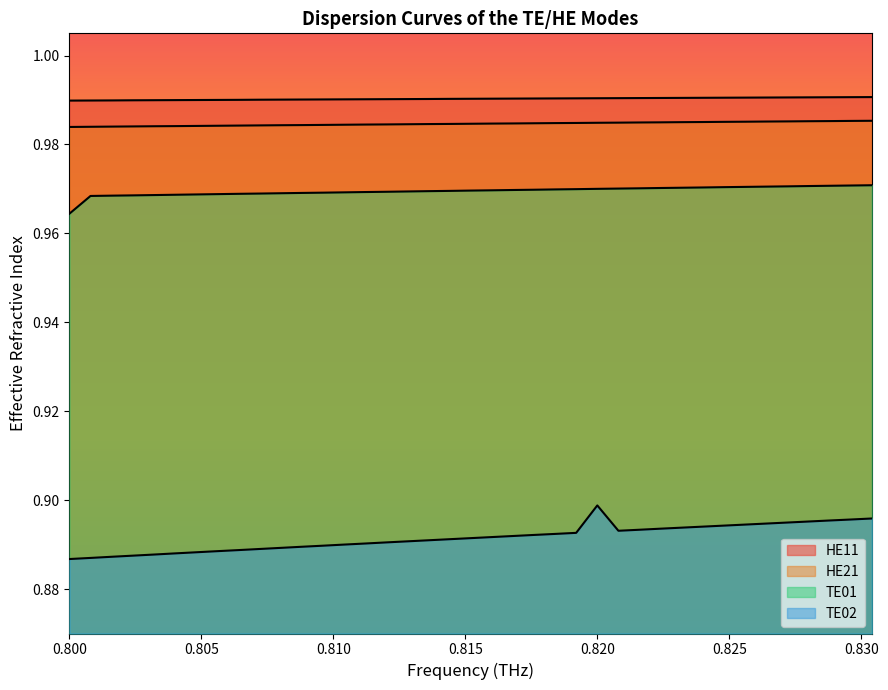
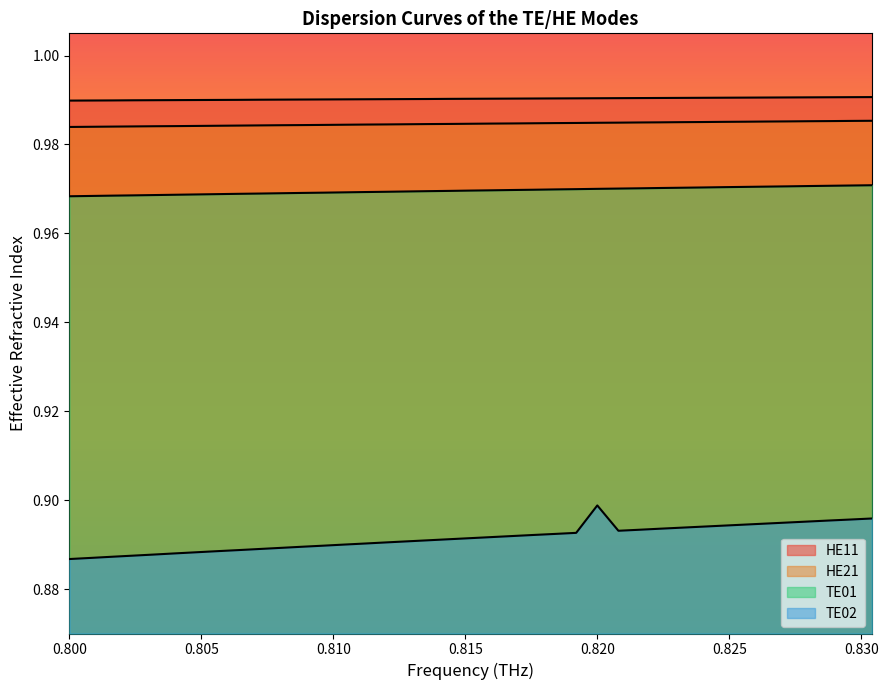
  {
    "TE01": {
-     "0.800": 0.964,
+     "0.800": 0.968,
      "0.820": 0.970
    },
    "TE02": {
      "0.800": 0.887,
      "0.820": 0.899
    }
  }
